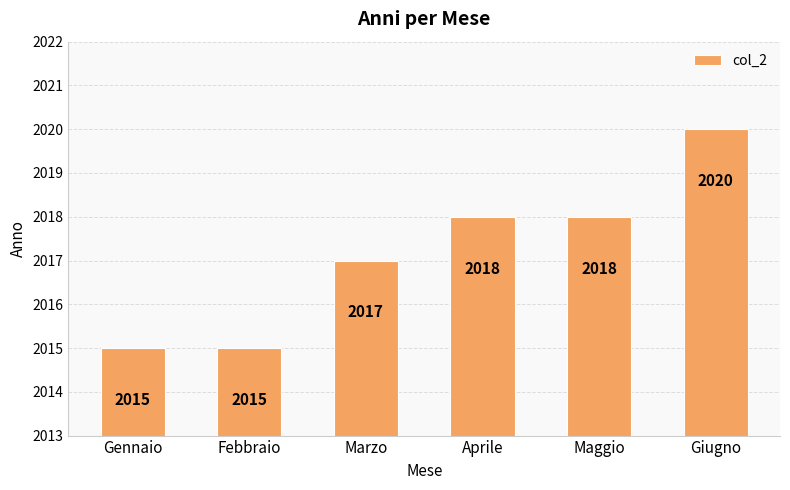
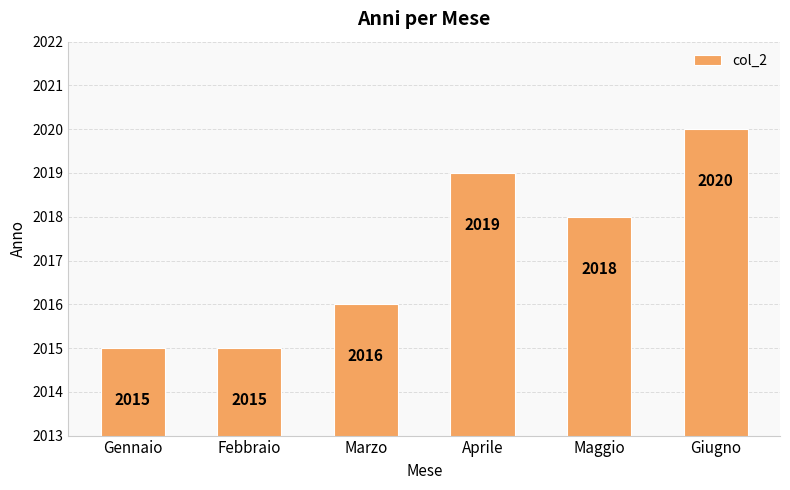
  {
    "Gennaio": 2015,
    "Febbraio": 2015,
-   "Marzo": 2017,
-   "Aprile": 2018,
+   "Marzo": 2016,
+   "Aprile": 2019,
    "Maggio": 2018,
    "Giugno": 2020
  }
